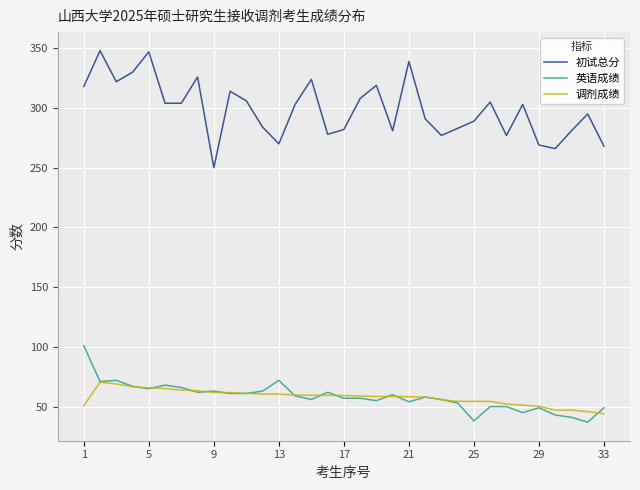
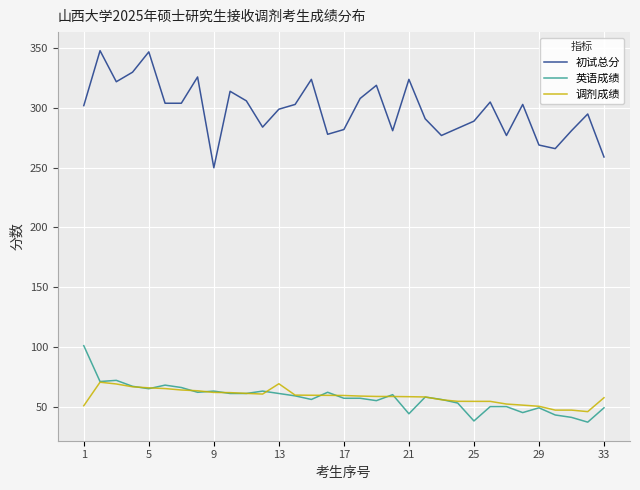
  {
    "初试总分": {
-     "1": 318,
+     "1": 302,
      "5": 347,
      "9": 250,
-     "13": 270,
+     "13": 299,
      "17": 282,
-     "21": 339,
+     "21": 324,
      "25": 289,
      "29": 269,
-     "33": 268
+     "33": 259
    },
    "英语成绩": {
      "1": 101,
-     "13": 72,
+     "13": 61,
      "17": 57,
-     "21": 54,
+     "21": 44,
      "25": 38,
      "33": 49
    },
    "调剂成绩": {
      "1": 51,
-     "13": 61,
+     "13": 69,
      "17": 59,
      "21": 58,
      "25": 54,
-     "33": 44
+     "33": 57
    }
  }
